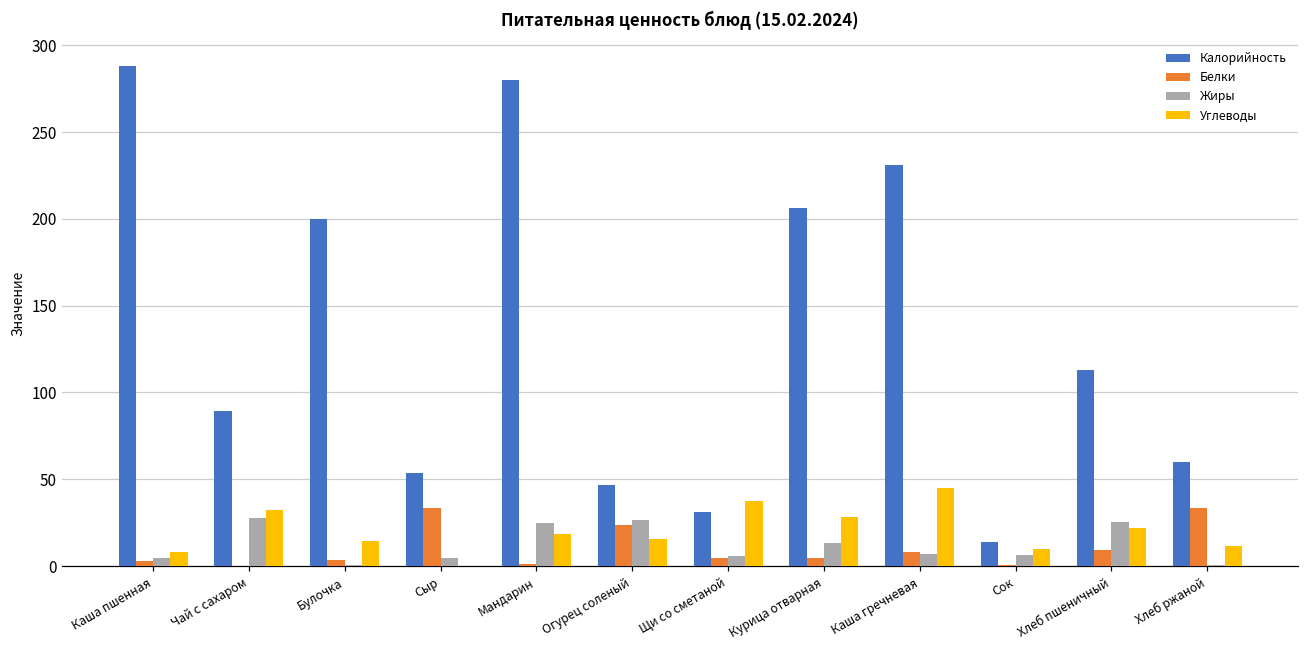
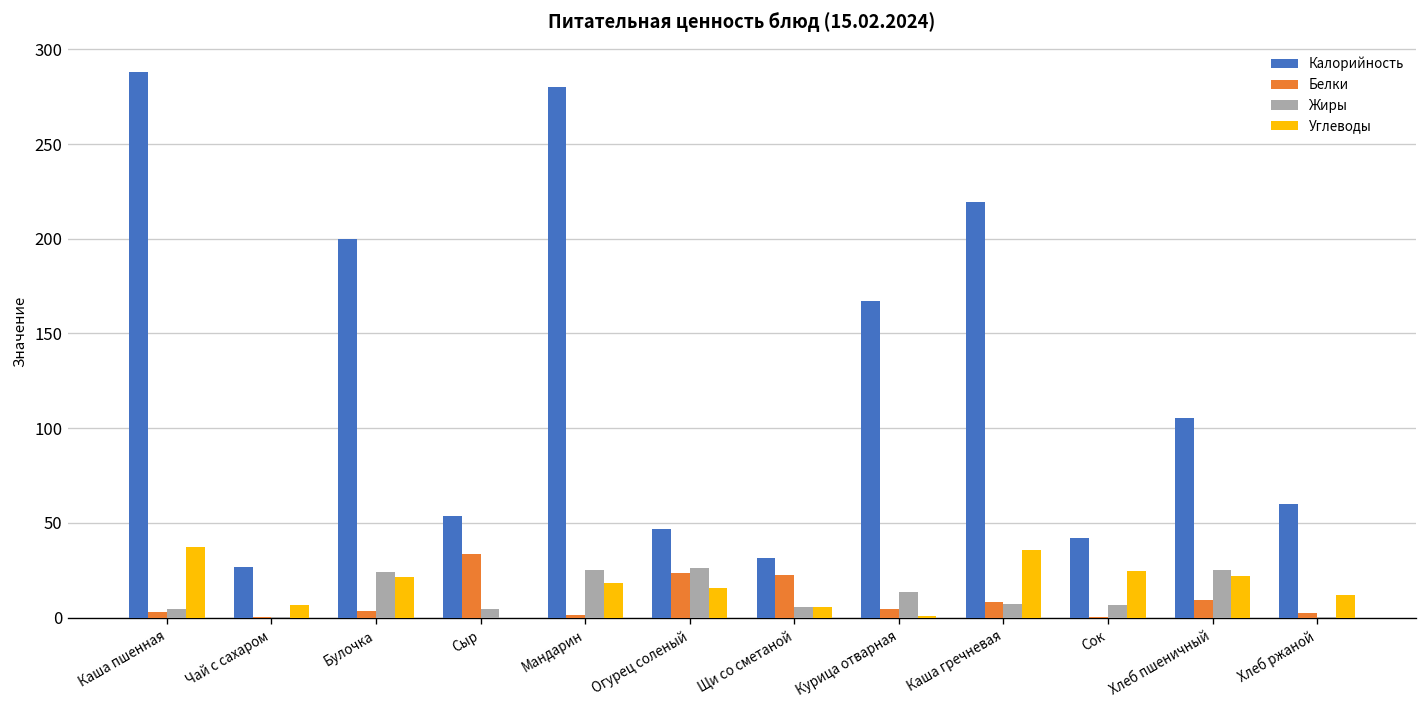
  {
    "Калорийность": {
      "Каша пшенная": 288,
-     "Чай с сахаром": 90,
+     "Чай с сахаром": 27,
      "Булочка": 200,
      "Сыр": 54,
      "Мандарин": 280,
      "Огурец соленый": 47,
      "Щи со сметаной": 31,
-     "Курица отварная": 206,
-     "Каша гречневая": 231,
-     "Сок": 14,
-     "Хлеб пшеничный": 113,
+     "Курица отварная": 167,
+     "Каша гречневая": 220,
+     "Сок": 42,
+     "Хлеб пшеничный": 106,
      "Хлеб ржаной": 60
    },
    "Белки": {
      "Каша пшенная": 3,
      "Булочка": 4,
      "Сыр": 34,
      "Огурец соленый": 24,
-     "Щи со сметаной": 5,
+     "Щи со сметаной": 22,
      "Курица отварная": 5,
      "Каша гречневая": 8,
      "Хлеб пшеничный": 9,
-     "Хлеб ржаной": 34
+     "Хлеб ржаной": 2
    },
    "Жиры": {
      "Каша пшенная": 5,
-     "Чай с сахаром": 28,
-     "Булочка": 1,
+     "Чай с сахаром": 0,
+     "Булочка": 24,
      "Сыр": 4,
      "Мандарин": 25,
      "Огурец соленый": 26,
      "Щи со сметаной": 6,
      "Курица отварная": 13,
      "Каша гречневая": 7,
      "Сок": 7,
      "Хлеб пшеничный": 25
    },
    "Углеводы": {
-     "Каша пшенная": 8,
-     "Чай с сахаром": 33,
-     "Булочка": 15,
+     "Каша пшенная": 38,
+     "Чай с сахаром": 7,
+     "Булочка": 22,
      "Сыр": 0,
      "Мандарин": 18,
      "Огурец соленый": 16,
-     "Щи со сметаной": 37,
-     "Курица отварная": 28,
-     "Каша гречневая": 45,
-     "Сок": 10,
+     "Щи со сметаной": 6,
+     "Курица отварная": 1,
+     "Каша гречневая": 36,
+     "Сок": 24,
      "Хлеб пшеничный": 22,
      "Хлеб ржаной": 12
    }
  }
